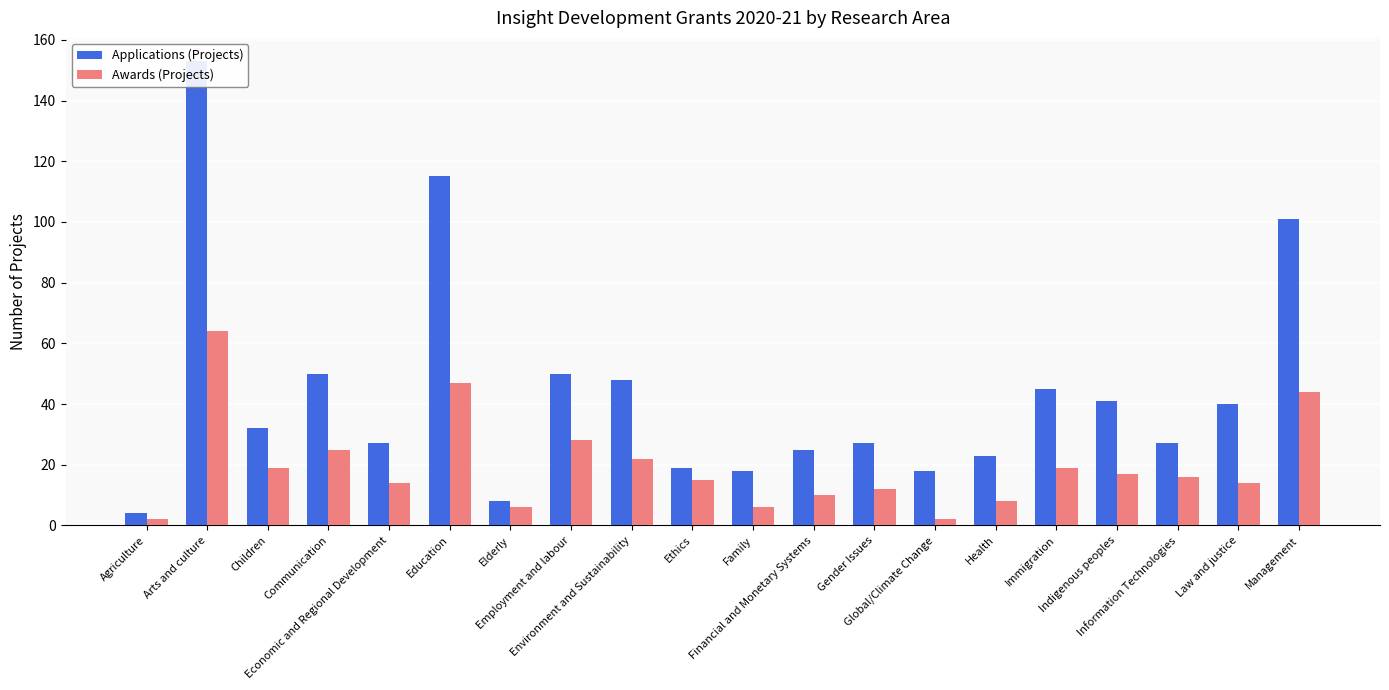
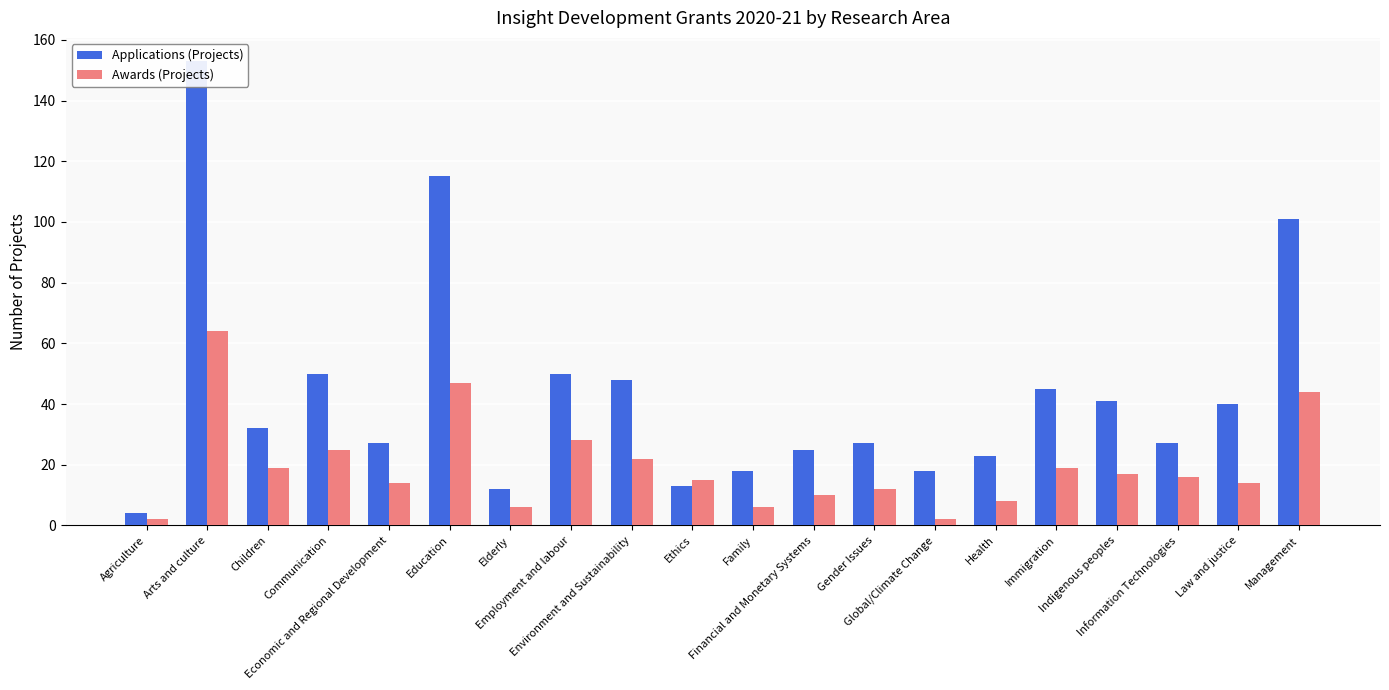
  {
    "Applications (Projects)": {
      "Agriculture": 4,
      "Children": 32,
      "Communication": 50,
      "Economic and Regional Development": 27,
      "Education": 115,
-     "Elderly": 8,
+     "Elderly": 12,
      "Employment and labour": 50,
      "Environment and Sustainability": 48,
-     "Ethics": 19,
+     "Ethics": 13,
      "Family": 18,
      "Financial and Monetary Systems": 25,
      "Gender Issues": 27,
      "Global/Climate Change": 18,
      "Health": 23,
      "Immigration": 45,
      "Indigenous peoples": 41,
      "Information Technologies": 27,
      "Law and justice": 40,
      "Management": 101
    },
    "Awards (Projects)": {
      "Agriculture": 2,
      "Arts and culture": 64,
      "Children": 19,
      "Communication": 25,
      "Economic and Regional Development": 14,
      "Education": 47,
      "Elderly": 6,
      "Employment and labour": 28,
      "Environment and Sustainability": 22,
      "Ethics": 15,
      "Family": 6,
      "Financial and Monetary Systems": 10,
      "Gender Issues": 12,
      "Global/Climate Change": 2,
      "Health": 8,
      "Immigration": 19,
      "Indigenous peoples": 17,
      "Information Technologies": 16,
      "Law and justice": 14,
      "Management": 44
    }
  }
